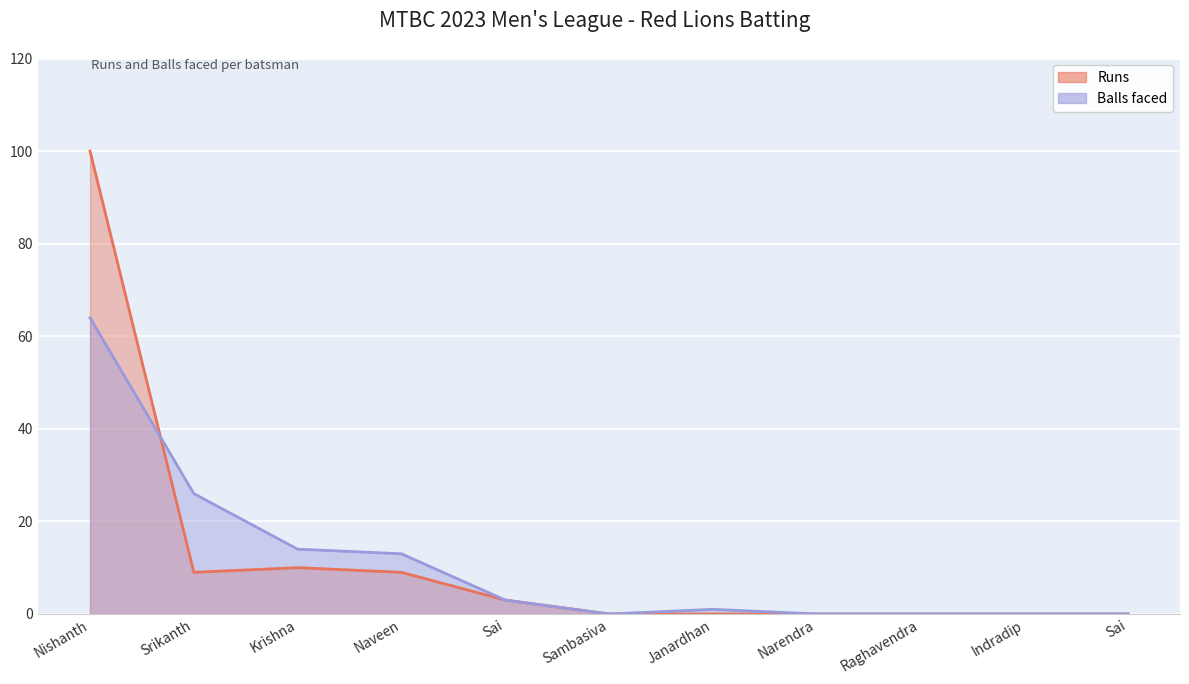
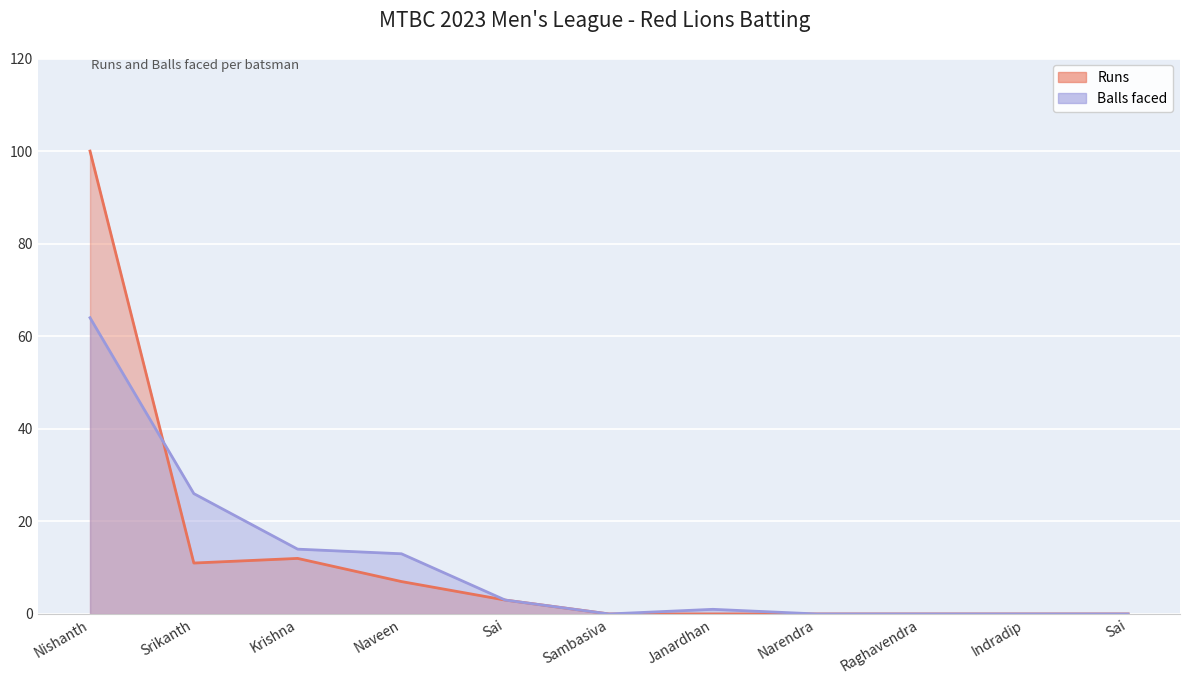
  {
    "Runs": {
      "Nishanth": 100,
-     "Srikanth": 9,
-     "Krishna": 10,
-     "Naveen": 9,
+     "Srikanth": 11,
+     "Krishna": 12,
+     "Naveen": 7,
      "Janardhan": 0
    }
  }
